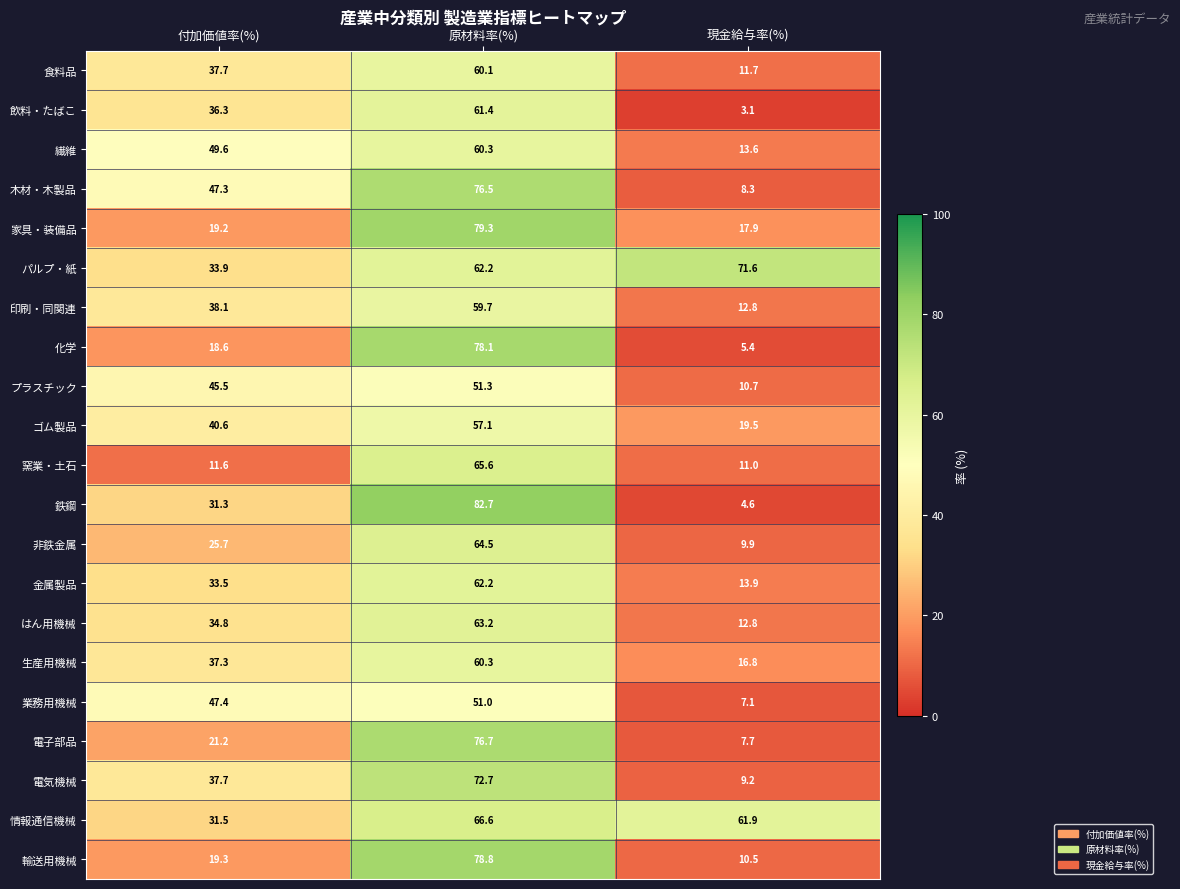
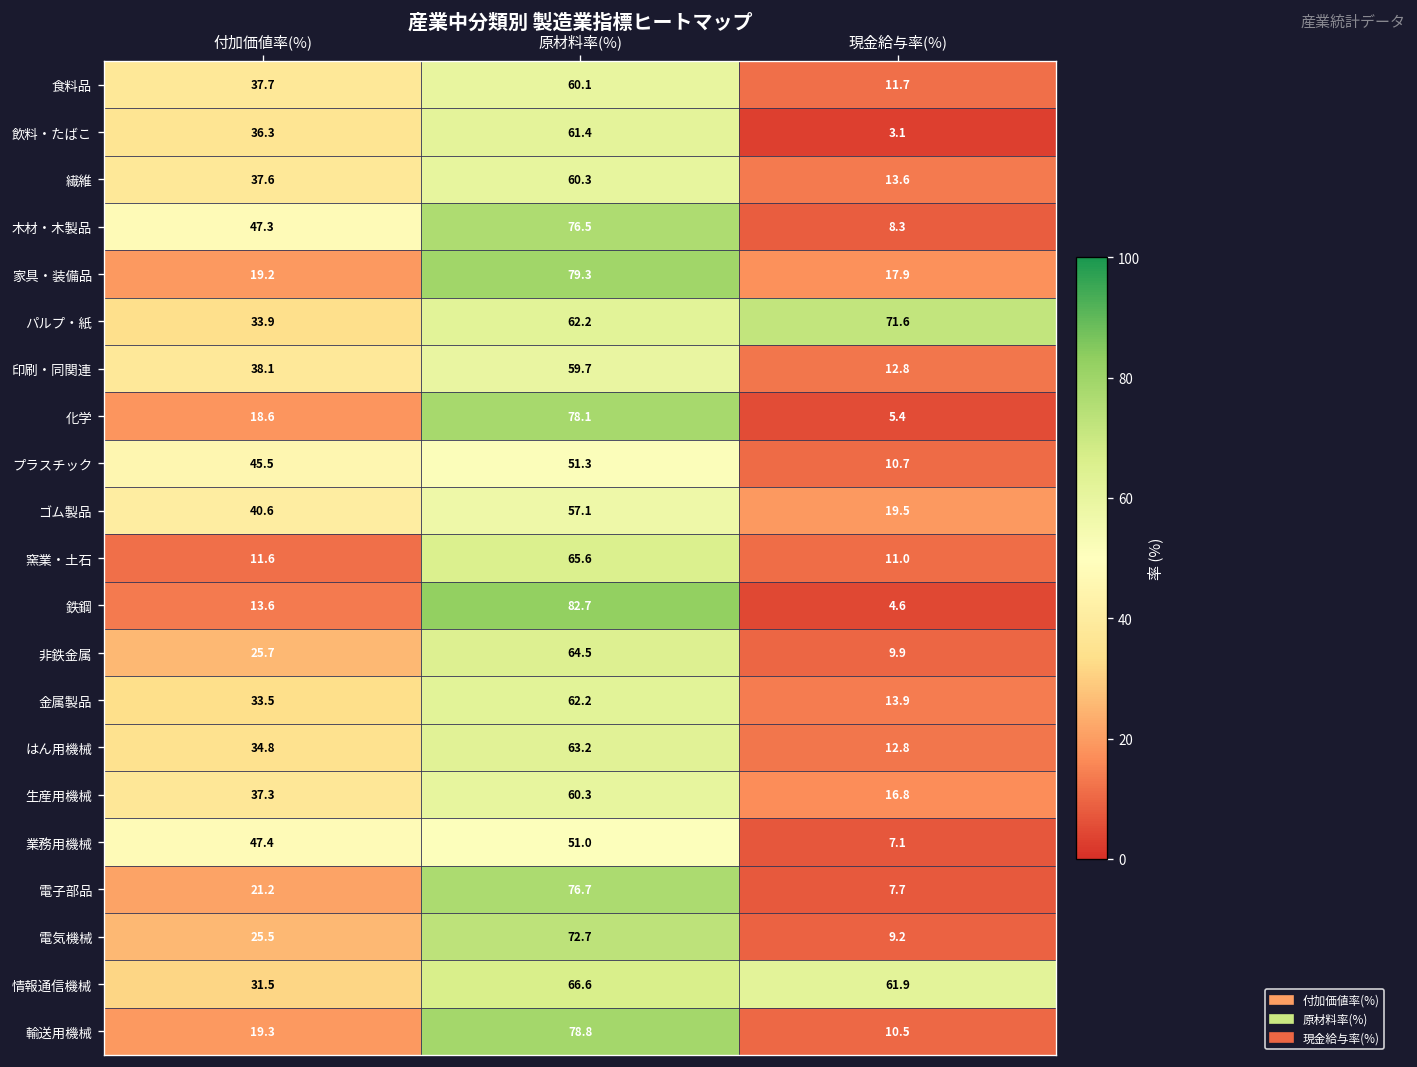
  {
    "食料品": {
      "付加価値率(%)": 37.7,
      "原材料率(%)": 60.1,
      "現金給与率(%)": 11.7
    },
    "飲料・たばこ": {
      "付加価値率(%)": 36.3,
      "原材料率(%)": 61.4,
      "現金給与率(%)": 3.1
    },
    "繊維": {
-     "付加価値率(%)": 49.6,
+     "付加価値率(%)": 37.6,
      "原材料率(%)": 60.3,
      "現金給与率(%)": 13.6
    },
    "木材・木製品": {
      "付加価値率(%)": 47.3,
      "原材料率(%)": 76.5,
      "現金給与率(%)": 8.3
    },
    "家具・装備品": {
      "付加価値率(%)": 19.2,
      "原材料率(%)": 79.3,
      "現金給与率(%)": 17.9
    },
    "パルプ・紙": {
      "付加価値率(%)": 33.9,
      "原材料率(%)": 62.2,
      "現金給与率(%)": 71.6
    },
    "印刷・同関連": {
      "付加価値率(%)": 38.1,
      "原材料率(%)": 59.7,
      "現金給与率(%)": 12.8
    },
    "化学": {
      "付加価値率(%)": 18.6,
      "原材料率(%)": 78.1,
      "現金給与率(%)": 5.4
    },
    "プラスチック": {
      "付加価値率(%)": 45.5,
      "原材料率(%)": 51.3,
      "現金給与率(%)": 10.7
    },
    "ゴム製品": {
      "付加価値率(%)": 40.6,
      "原材料率(%)": 57.1,
      "現金給与率(%)": 19.5
    },
    "窯業・土石": {
      "付加価値率(%)": 11.6,
      "原材料率(%)": 65.6,
      "現金給与率(%)": 11.0
    },
    "鉄鋼": {
-     "付加価値率(%)": 31.3,
+     "付加価値率(%)": 13.6,
      "原材料率(%)": 82.7,
      "現金給与率(%)": 4.6
    },
    "非鉄金属": {
      "付加価値率(%)": 25.7,
      "原材料率(%)": 64.5,
      "現金給与率(%)": 9.9
    },
    "金属製品": {
      "付加価値率(%)": 33.5,
      "原材料率(%)": 62.2,
      "現金給与率(%)": 13.9
    },
    "はん用機械": {
      "付加価値率(%)": 34.8,
      "原材料率(%)": 63.2,
      "現金給与率(%)": 12.8
    },
    "生産用機械": {
      "付加価値率(%)": 37.3,
      "原材料率(%)": 60.3,
      "現金給与率(%)": 16.8
    },
    "業務用機械": {
      "付加価値率(%)": 47.4,
      "原材料率(%)": 51.0,
      "現金給与率(%)": 7.1
    },
    "電子部品": {
      "付加価値率(%)": 21.2,
      "原材料率(%)": 76.7,
      "現金給与率(%)": 7.7
    },
    "電気機械": {
-     "付加価値率(%)": 37.7,
+     "付加価値率(%)": 25.5,
      "原材料率(%)": 72.7,
      "現金給与率(%)": 9.2
    },
    "情報通信機械": {
      "付加価値率(%)": 31.5,
      "原材料率(%)": 66.6,
      "現金給与率(%)": 61.9
    },
    "輸送用機械": {
      "付加価値率(%)": 19.3,
      "原材料率(%)": 78.8,
      "現金給与率(%)": 10.5
    }
  }
